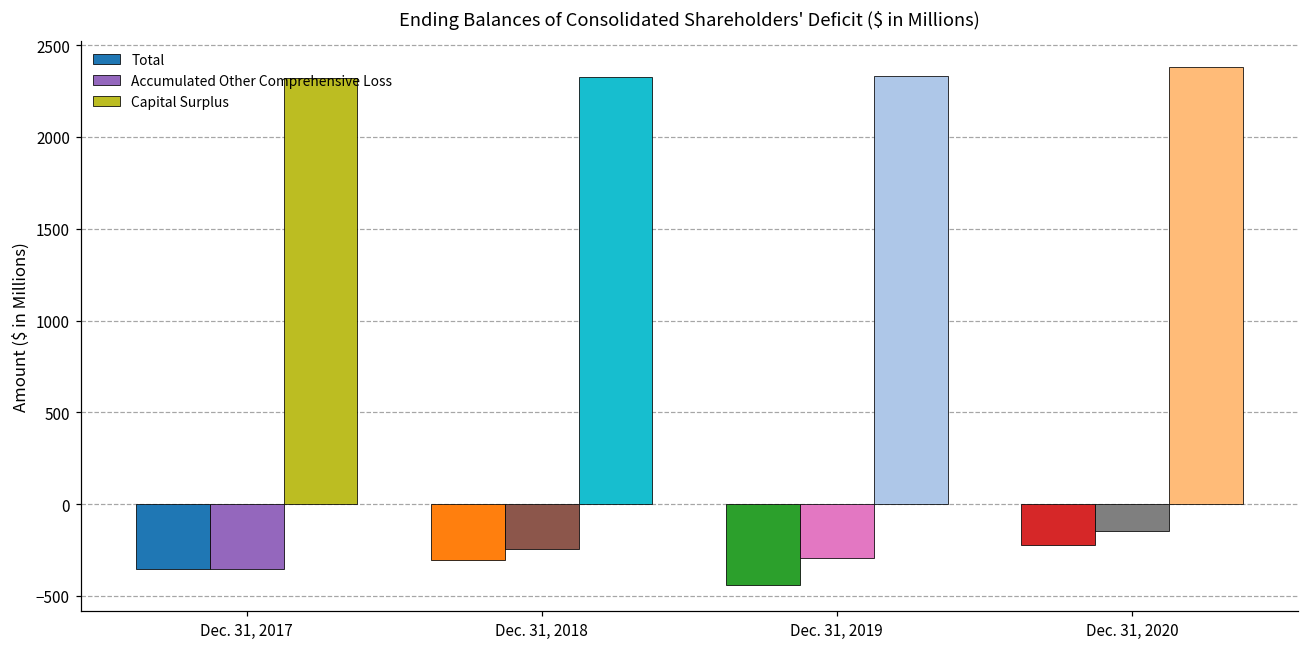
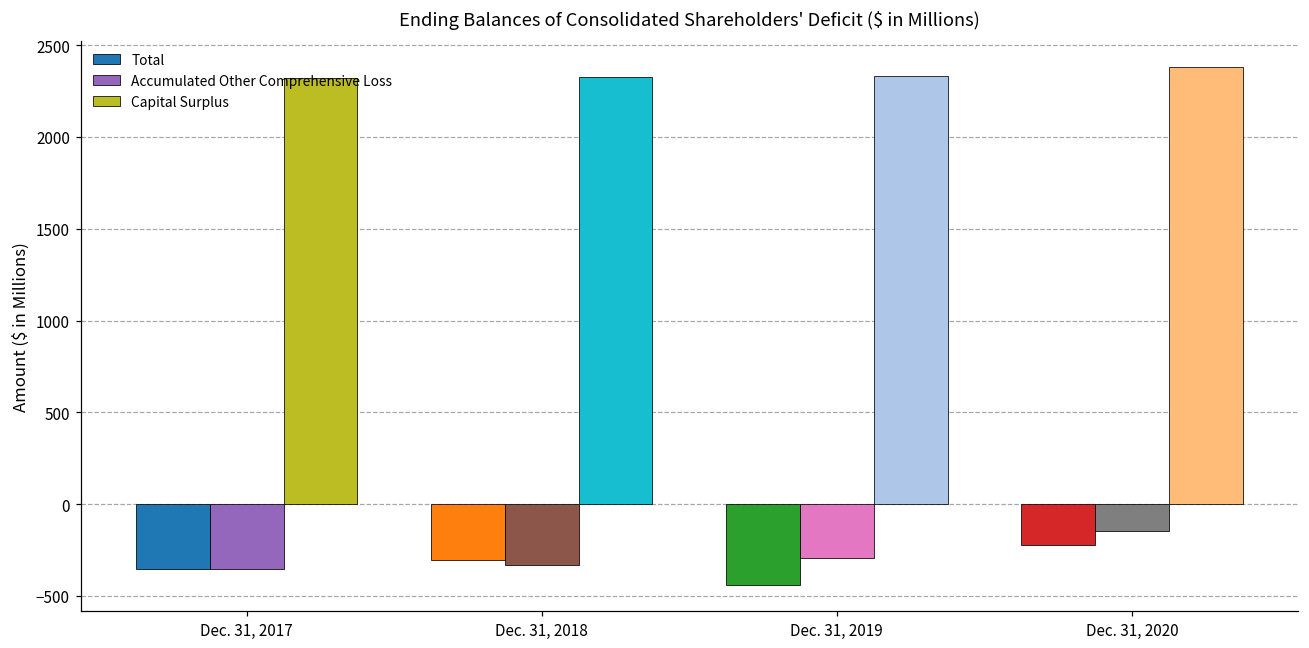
  {
    "Dec. 31, 2017": -360,
-   "Dec. 31, 2018": -240,
+   "Dec. 31, 2018": -330,
    "Dec. 31, 2019": -300,
    "Dec. 31, 2020": -150
  }
